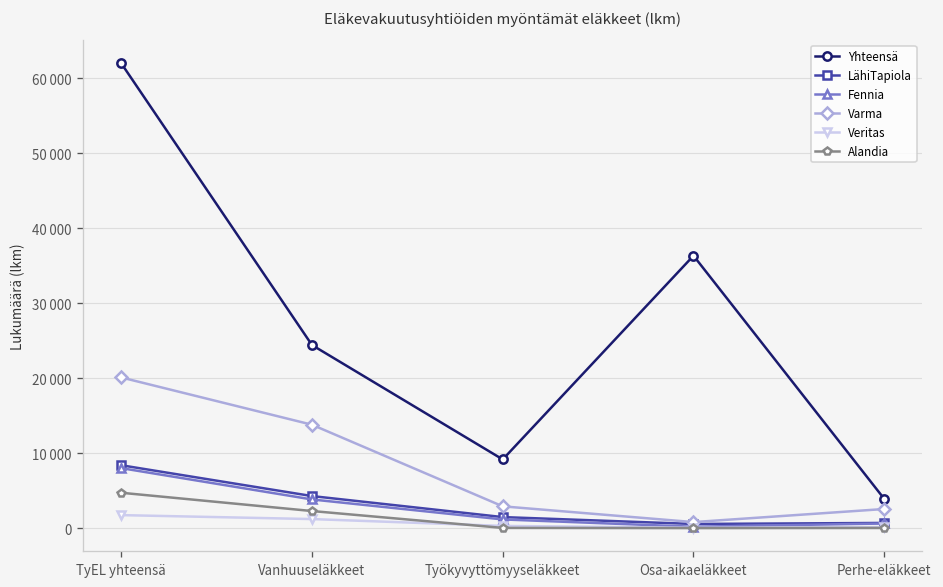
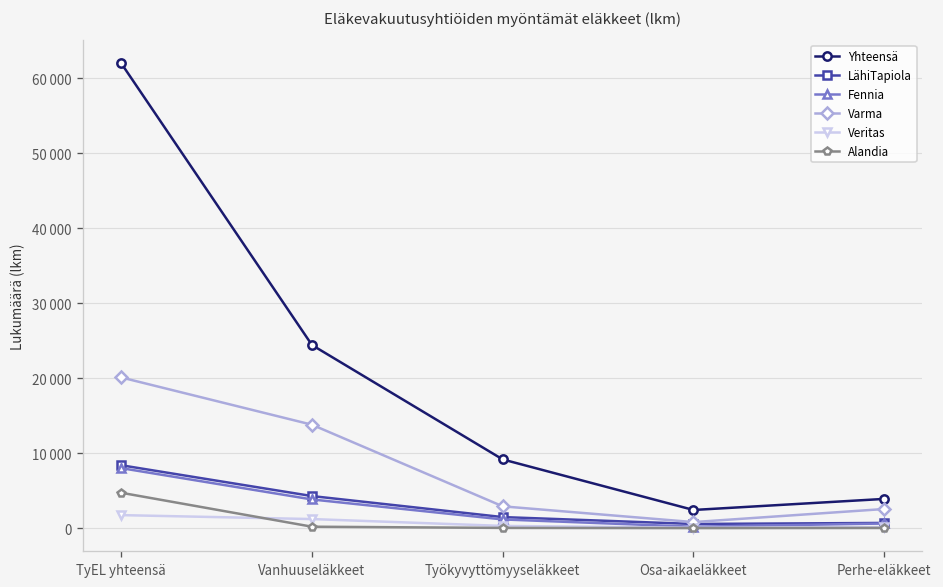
  {
    "Yhteensä": {
      "TyEL yhteensä": 62000,
      "Vanhuuseläkkeet": 24000,
      "Työkyvyttömyyseläkkeet": 9000,
-     "Osa-aikaeläkkeet": 36000,
+     "Osa-aikaeläkkeet": 2000,
      "Perhe-eläkkeet": 4000
    },
    "LähiTapiola": {
      "Vanhuuseläkkeet": 4000
    },
    "Fennia": {
      "Vanhuuseläkkeet": 4000
    },
    "Alandia": {
      "TyEL yhteensä": 5000,
-     "Vanhuuseläkkeet": 2000
+     "Vanhuuseläkkeet": 0
    }
  }
